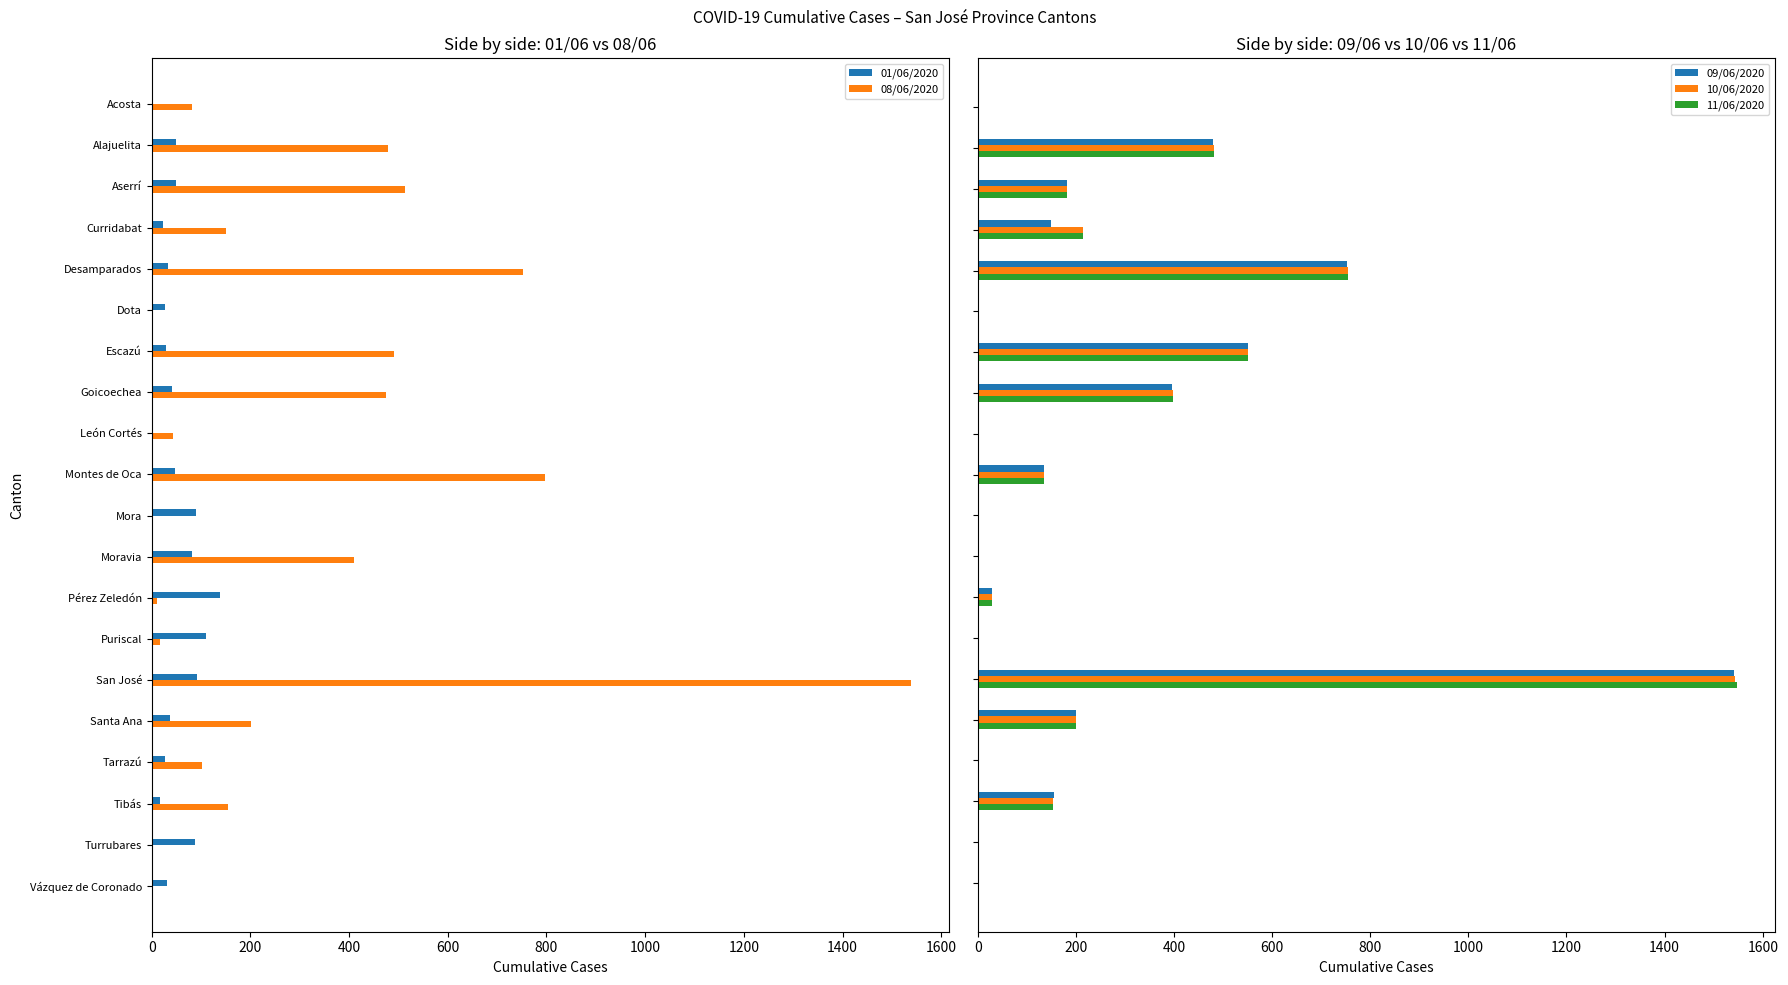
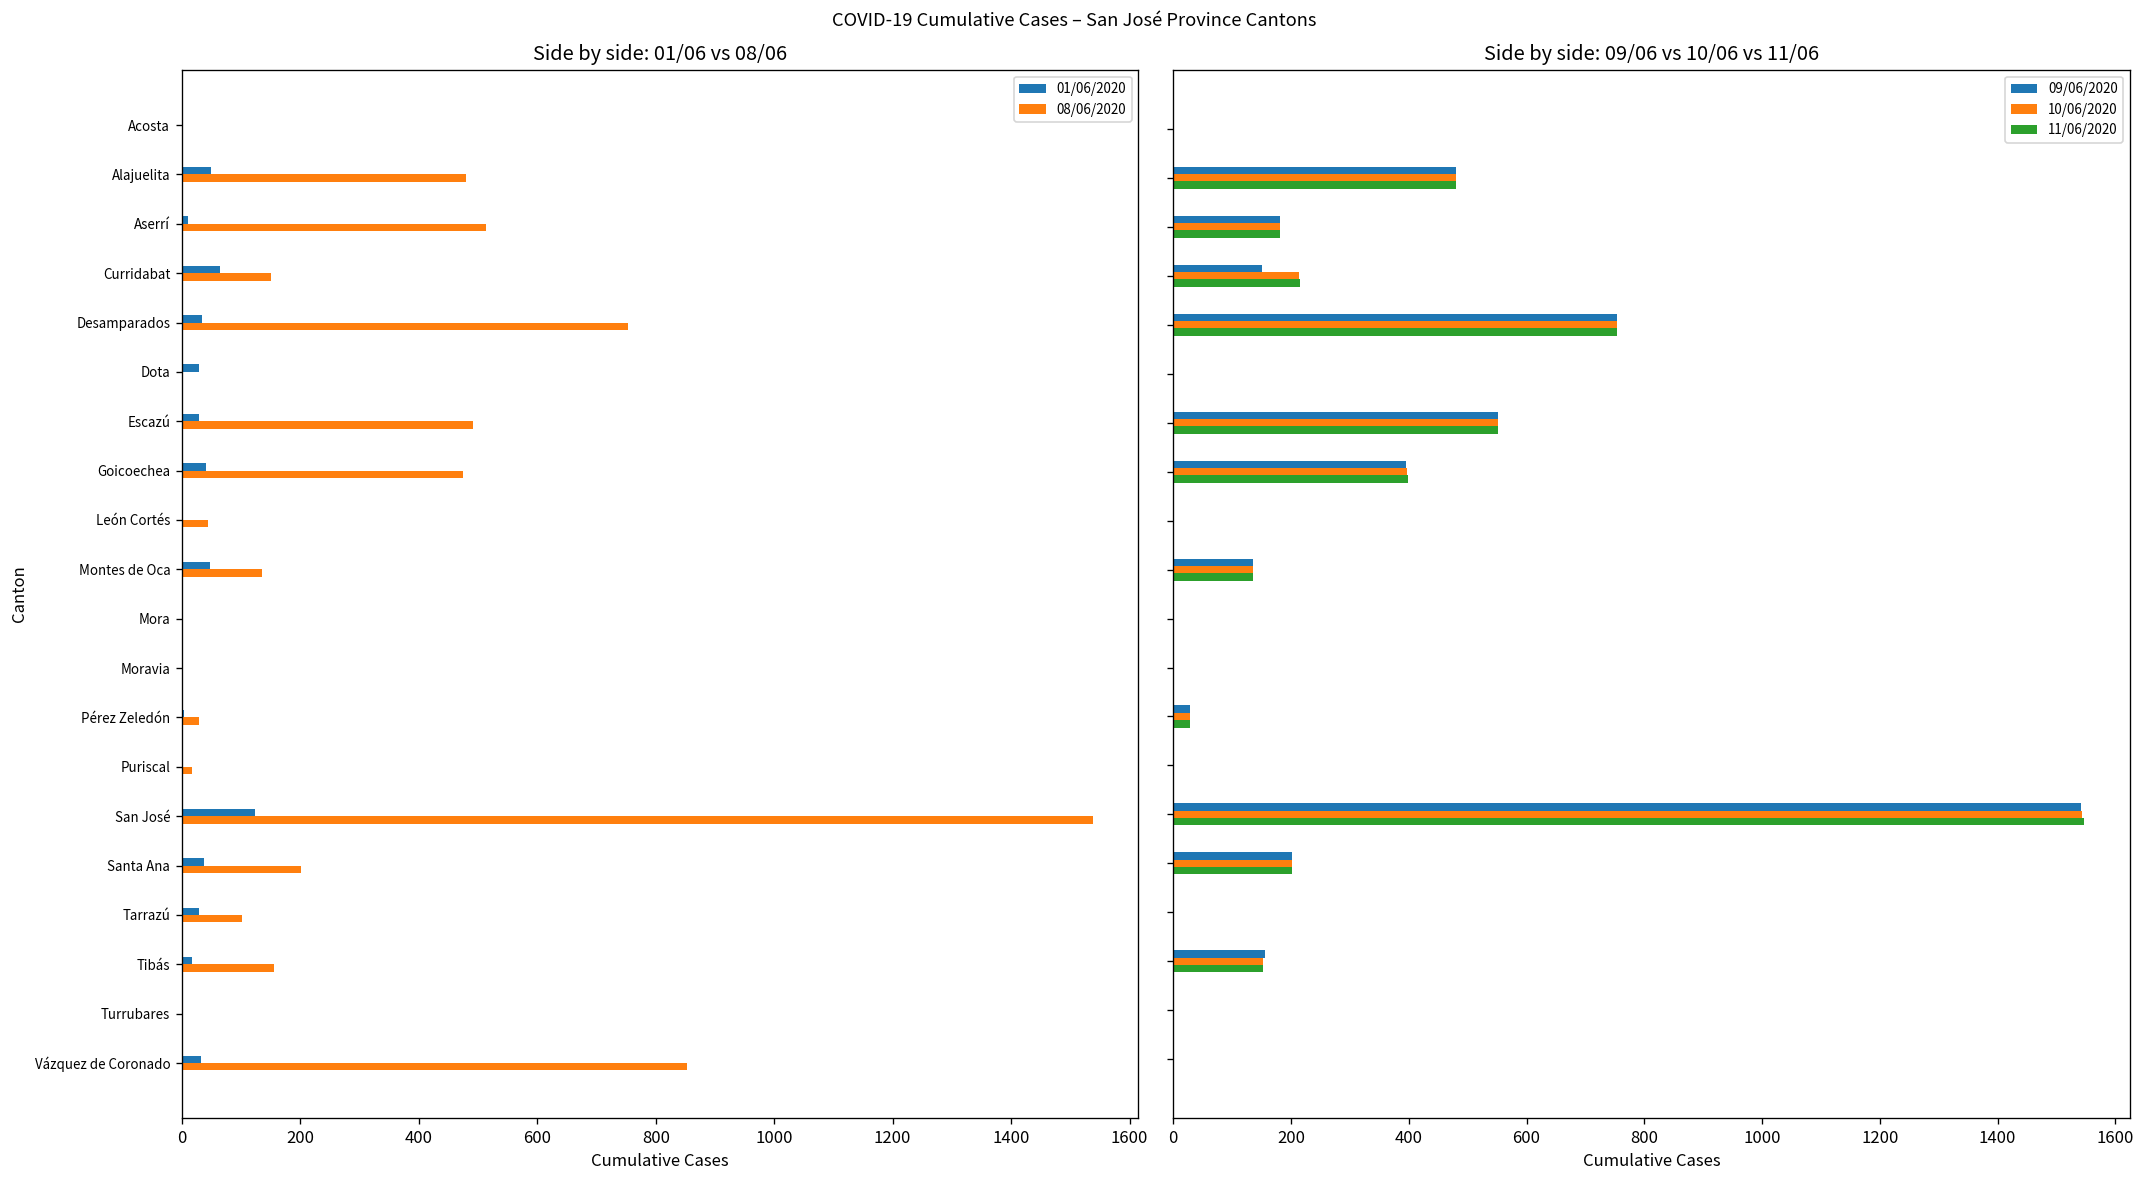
  {
    "Side by side: 01/06 vs 08/06": {
      "01/06/2020": {
        "Acosta": 0,
        "Alajuelita": 50,
-       "Aserrí": 50,
-       "Curridabat": 20,
+       "Aserrí": 10,
+       "Curridabat": 60,
        "Desamparados": 30,
        "Dota": 30,
        "Escazú": 30,
        "Goicoechea": 40,
        "León Cortés": 0,
        "Montes de Oca": 50,
-       "Mora": 90,
-       "Moravia": 80,
-       "Pérez Zeledón": 140,
-       "Puriscal": 110,
-       "San José": 90,
+       "Mora": 0,
+       "Moravia": 0,
+       "Pérez Zeledón": 0,
+       "Puriscal": 0,
+       "San José": 120,
        "Santa Ana": 40,
        "Tarrazú": 30,
        "Tibás": 20,
-       "Turrubares": 90,
+       "Turrubares": 0,
        "Vázquez de Coronado": 30
      },
      "08/06/2020": {
-       "Acosta": 80,
+       "Acosta": 0,
        "Alajuelita": 480,
        "Aserrí": 510,
        "Curridabat": 150,
        "Desamparados": 750,
        "Dota": 0,
        "Escazú": 490,
        "Goicoechea": 470,
        "León Cortés": 40,
-       "Montes de Oca": 800,
+       "Montes de Oca": 140,
        "Mora": 0,
-       "Moravia": 410,
-       "Pérez Zeledón": 10,
+       "Moravia": 0,
+       "Pérez Zeledón": 30,
        "Puriscal": 20,
        "San José": 1540,
        "Santa Ana": 200,
        "Tarrazú": 100,
        "Tibás": 160,
        "Turrubares": 0,
-       "Vázquez de Coronado": 0
+       "Vázquez de Coronado": 850
      }
    }
  }
